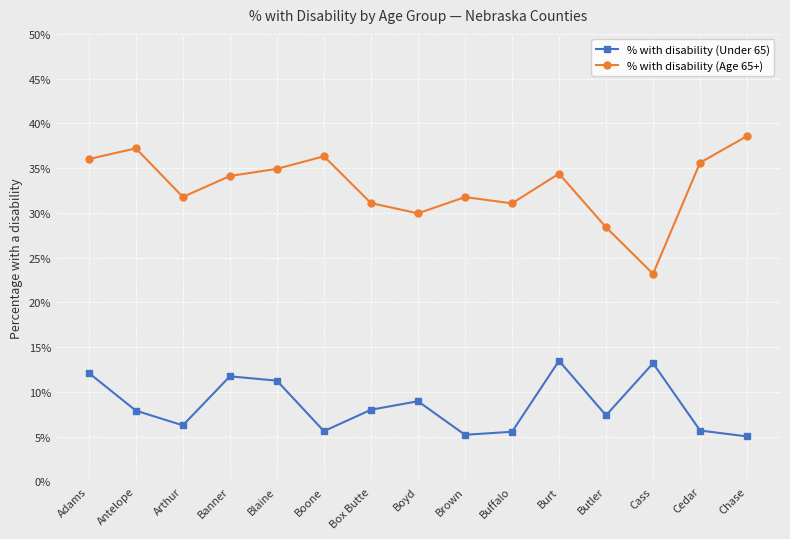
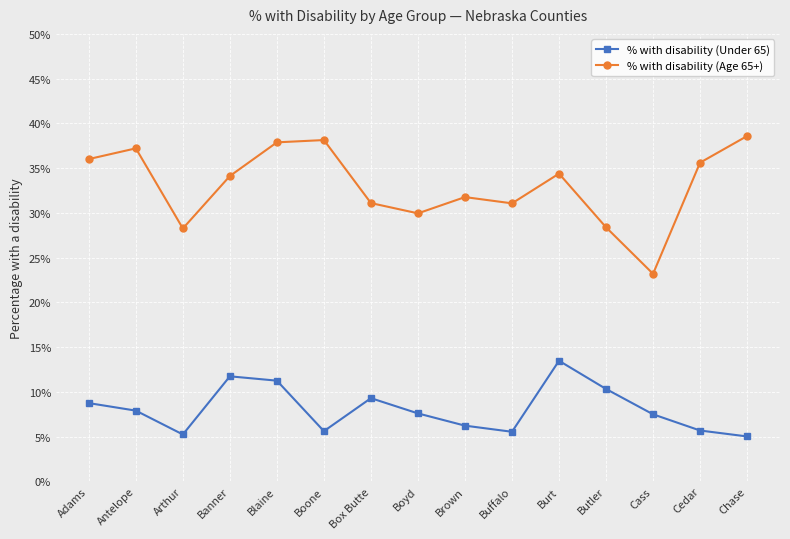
  {
    "% with disability (Under 65)": {
-     "Adams": "12%",
+     "Adams": "9%",
      "Antelope": "8%",
-     "Arthur": "6%",
+     "Arthur": "5%",
      "Banner": "12%",
      "Blaine": "11%",
      "Boone": "6%",
-     "Box Butte": "8%",
-     "Boyd": "9%",
-     "Brown": "5%",
+     "Box Butte": "9%",
+     "Boyd": "8%",
+     "Brown": "6%",
      "Buffalo": "6%",
      "Burt": "13%",
-     "Butler": "7%",
-     "Cass": "13%",
+     "Butler": "10%",
+     "Cass": "7%",
      "Cedar": "6%",
      "Chase": "5%"
    },
    "% with disability (Age 65+)": {
      "Adams": "36%",
      "Antelope": "37%",
-     "Arthur": "32%",
+     "Arthur": "28%",
      "Banner": "34%",
-     "Blaine": "35%",
-     "Boone": "36%",
+     "Blaine": "38%",
+     "Boone": "38%",
      "Box Butte": "31%",
      "Boyd": "30%",
      "Brown": "32%",
      "Buffalo": "31%",
      "Burt": "34%",
      "Butler": "28%",
      "Cass": "23%",
      "Cedar": "36%",
      "Chase": "39%"
    }
  }
